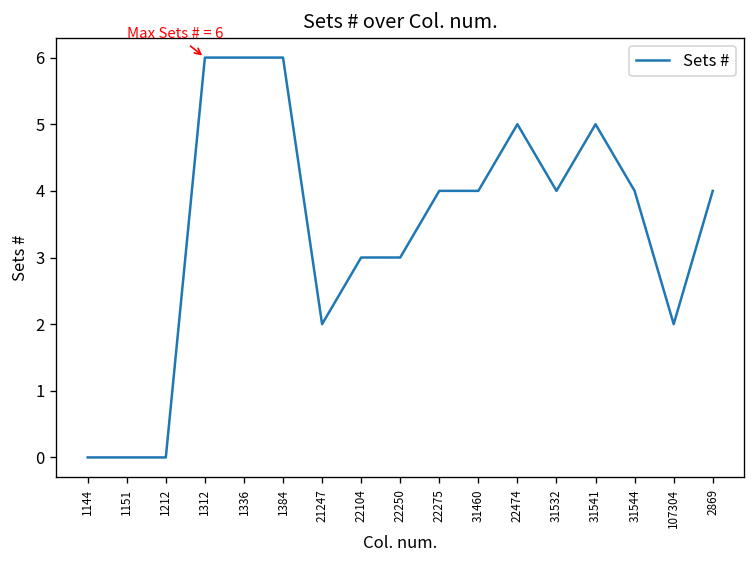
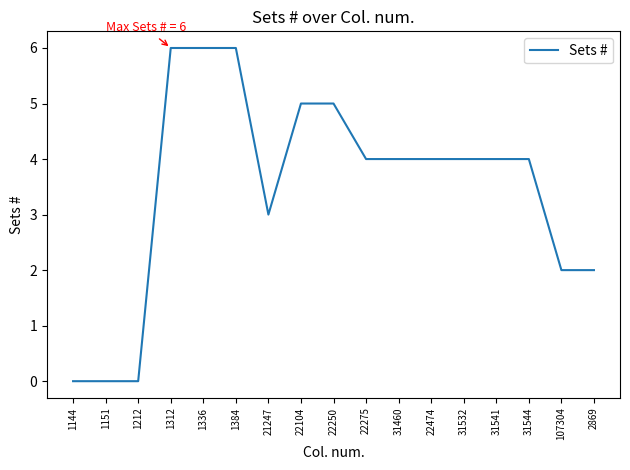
  {
    "1144": 0,
    "1151": 0,
    "1212": 0,
    "1336": 6,
    "1384": 6,
-   "21247": 2,
-   "22104": 3,
-   "22250": 3,
+   "21247": 3,
+   "22104": 5,
+   "22250": 5,
    "22275": 4,
    "31460": 4,
-   "22474": 5,
+   "22474": 4,
    "31532": 4,
-   "31541": 5,
+   "31541": 4,
    "31544": 4,
    "107304": 2,
-   "2869": 4
+   "2869": 2
  }
